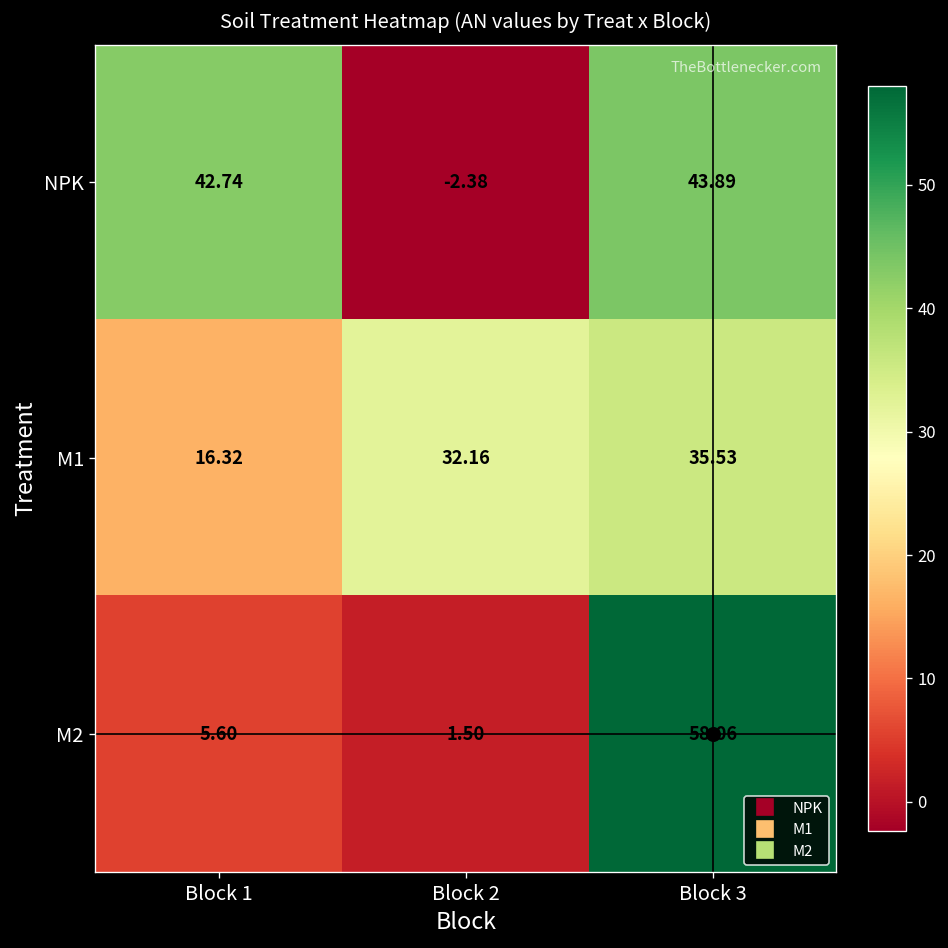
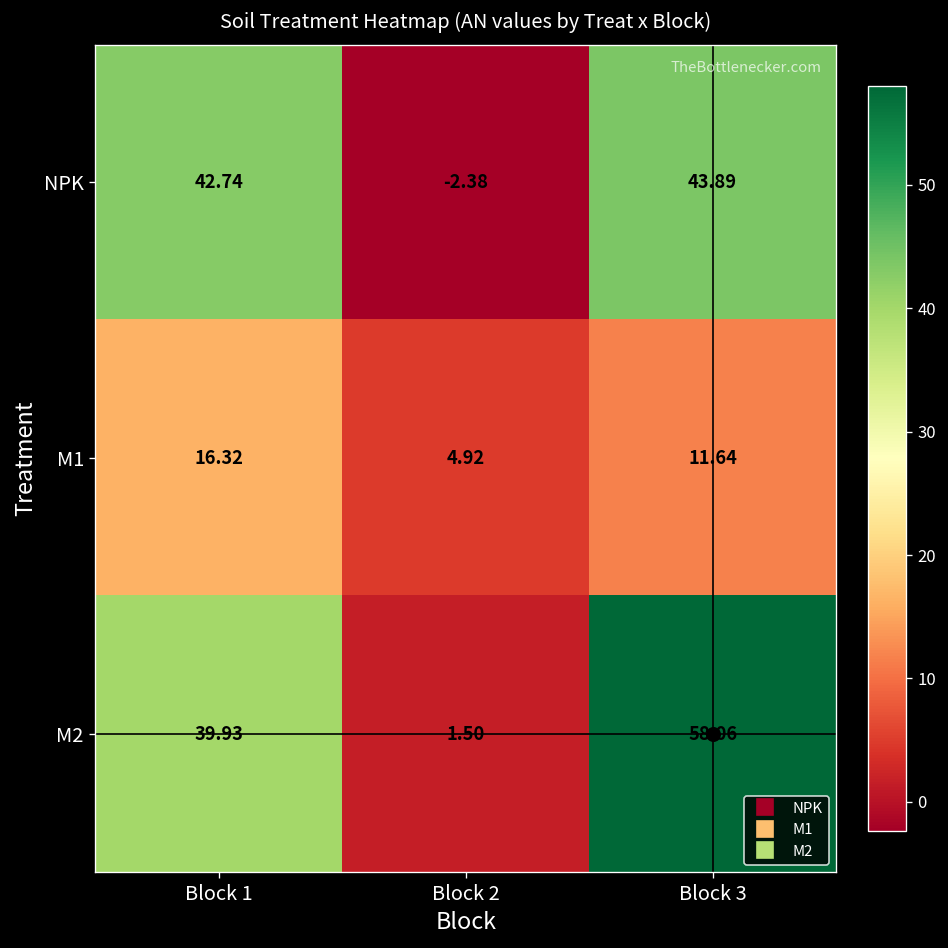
  {
    "NPK": {
      "Block 1": 42.74,
      "Block 2": -2.38
    },
    "M1": {
      "Block 1": 16.32,
-     "Block 2": 32.16,
-     "Block 3": 35.53
+     "Block 2": 4.92,
+     "Block 3": 11.64
    },
    "M2": {
-     "Block 1": 5.60,
+     "Block 1": 39.93,
      "Block 2": 1.50
    }
  }
